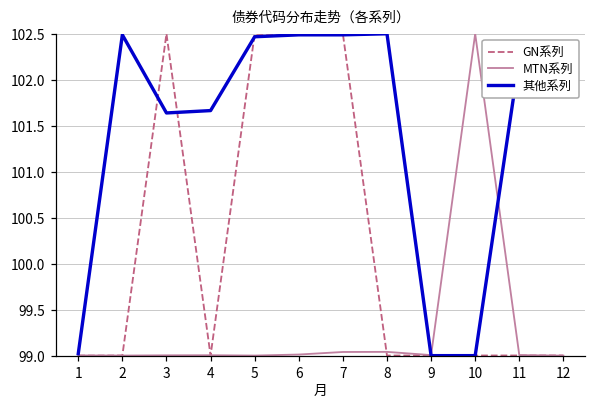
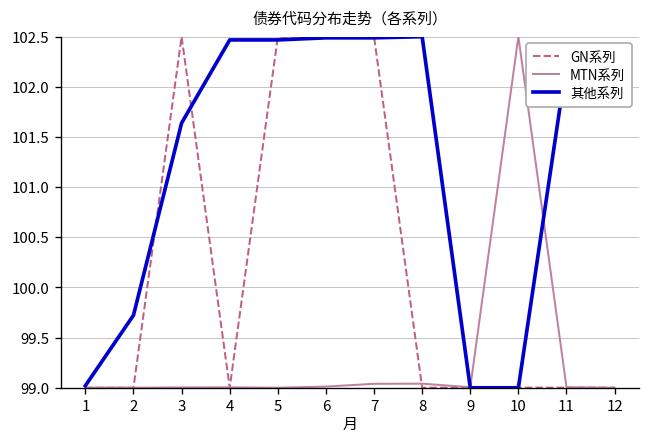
  {
    "其他系列": {
-     "2": 102.5,
+     "2": 99.7,
      "3": 101.6,
-     "4": 101.7,
+     "4": 102.5,
      "5": 102.5,
      "8": 102.5
    }
  }
